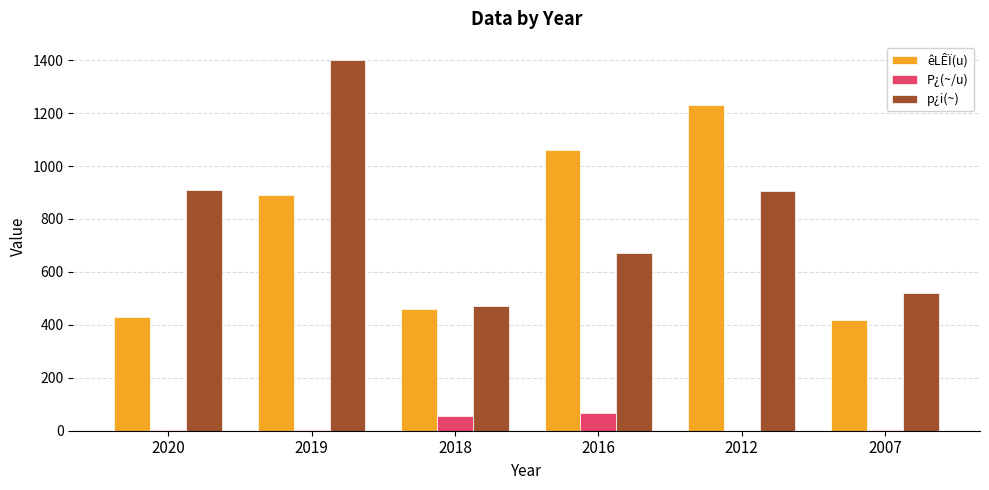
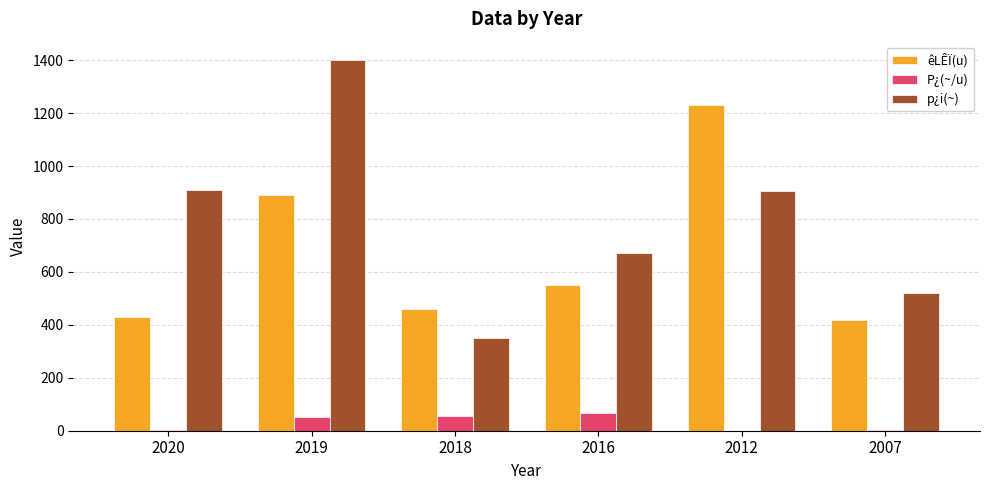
  {
    "êLÊÏ(u)": {
      "2020": 430,
      "2019": 890,
      "2018": 460,
-     "2016": 1060,
+     "2016": 550,
      "2012": 1230,
      "2007": 420
    },
    "P¿(~/u)": {
-     "2019": 0,
+     "2019": 50,
      "2018": 50,
      "2016": 70
    },
    "p¿i(~)": {
      "2020": 910,
      "2019": 1400,
-     "2018": 470,
+     "2018": 350,
      "2016": 670,
      "2012": 900,
      "2007": 520
    }
  }
